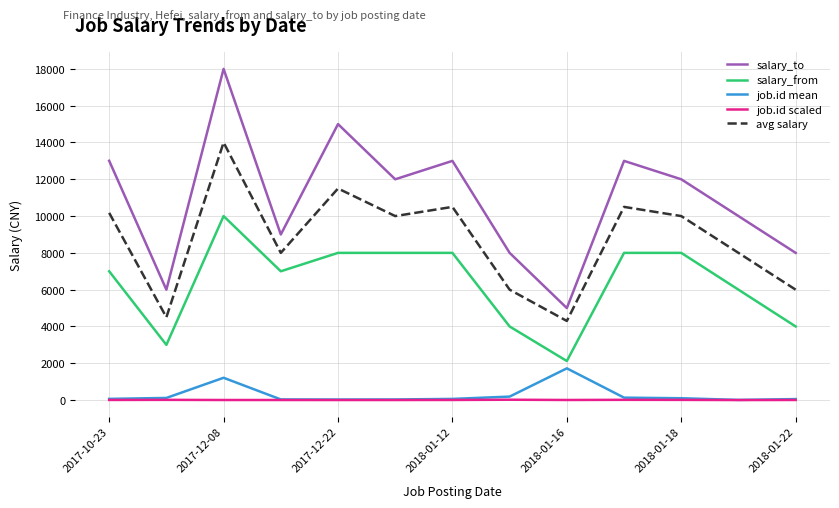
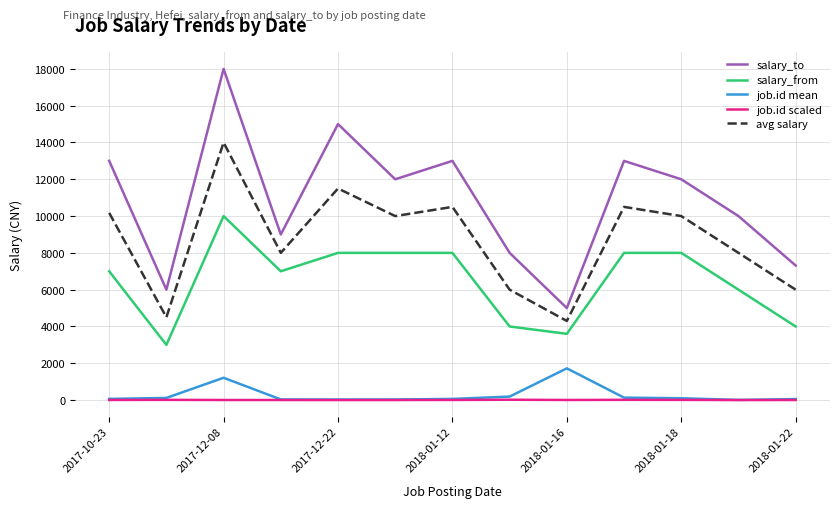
  {
    "salary_to": {
      "2017-10-23": 13000,
      "2017-12-08": 18000,
      "2017-12-22": 15000,
      "2018-01-12": 13000,
      "2018-01-16": 5000,
      "2018-01-18": 12000,
-     "2018-01-22": 8000
+     "2018-01-22": 7300
    },
    "salary_from": {
      "2017-10-23": 7000,
      "2017-12-08": 10000,
      "2017-12-22": 8000,
      "2018-01-12": 8000,
-     "2018-01-16": 2100,
+     "2018-01-16": 3600,
      "2018-01-18": 8000,
      "2018-01-22": 4000
    },
    "job.id mean": {
      "2017-12-08": 1200,
      "2018-01-16": 1700
    },
    "job.id scaled": {
      "2017-12-08": 0,
      "2018-01-16": 0
    },
    "avg salary": {
      "2017-10-23": 10200,
      "2017-12-08": 14000,
      "2017-12-22": 11500,
      "2018-01-12": 10500,
      "2018-01-16": 4300,
      "2018-01-18": 10000,
      "2018-01-22": 6000
    }
  }
